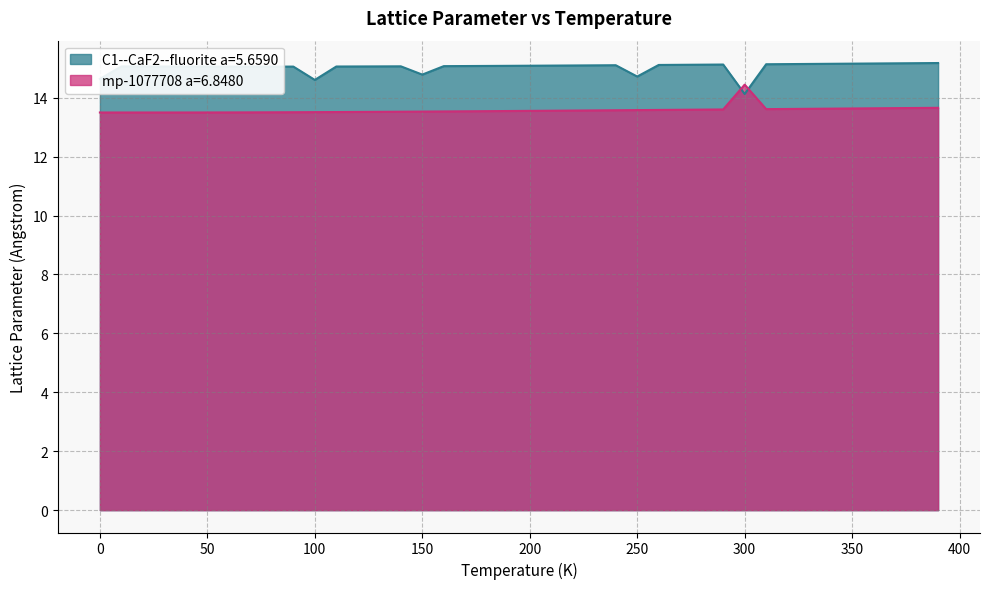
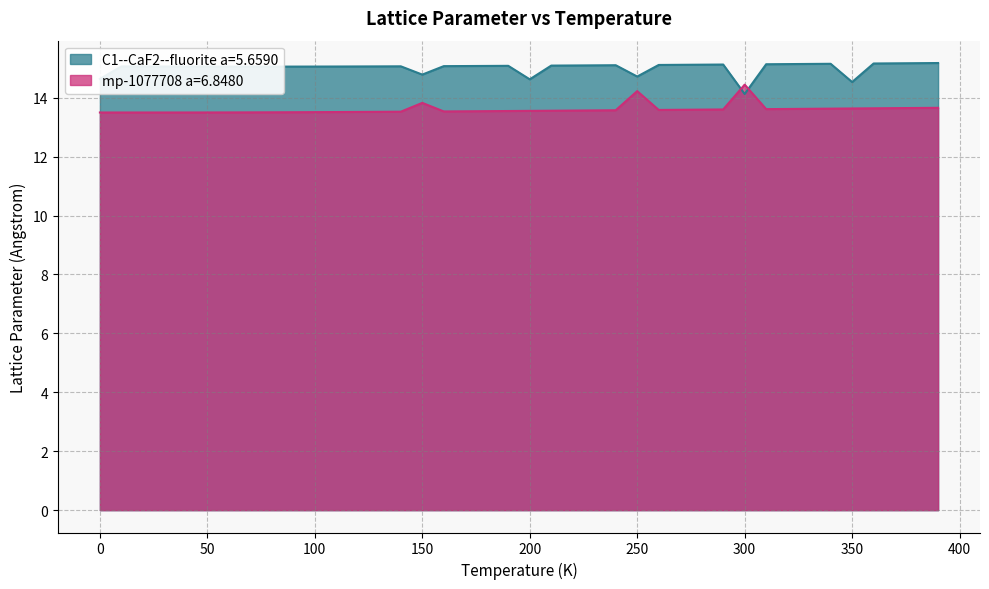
  {
    "C1--CaF2--fluorite a=5.6590": {
-     "100": 14.6,
+     "100": 15.1,
      "150": 14.8,
-     "200": 15.1,
+     "200": 14.6,
      "250": 14.7,
      "300": 14.1,
-     "350": 15.2
+     "350": 14.5
    },
    "mp-1077708 a=6.8480": {
      "0": 13.5,
      "50": 13.5,
      "100": 13.5,
-     "150": 13.5,
+     "150": 13.8,
      "200": 13.6,
-     "250": 13.6,
+     "250": 14.2,
      "300": 14.4,
      "350": 13.6
    }
  }
